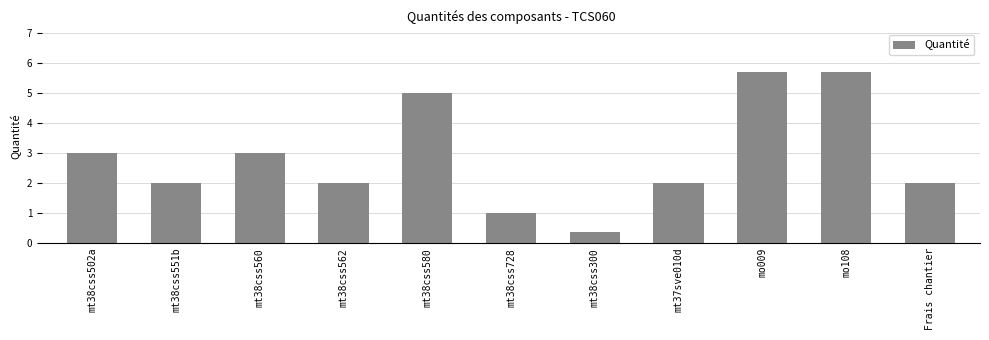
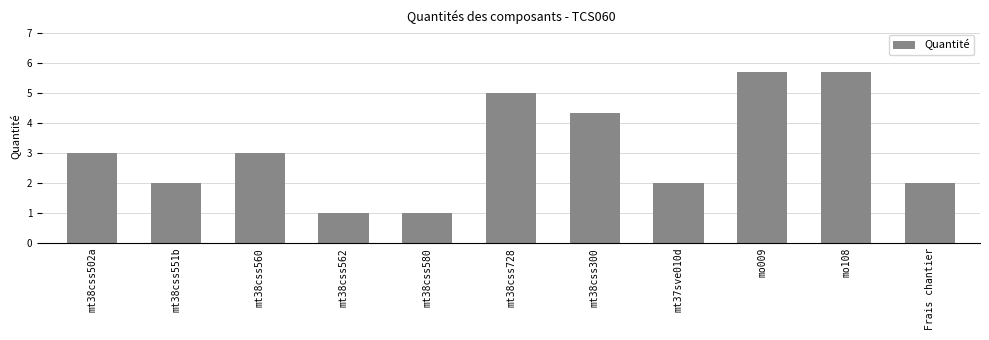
  {
    "mt38css502a": 3.0,
    "mt38css551b": 2.0,
    "mt38css560": 3.0,
-   "mt38css562": 2,
-   "mt38css580": 5,
-   "mt38css728": 1,
-   "mt38css300": 0.4,
+   "mt38css562": 1,
+   "mt38css580": 1,
+   "mt38css728": 5,
+   "mt38css300": 4.3,
    "mt37sve010d": 2.0,
    "mo009": 5.7,
    "mo108": 5.7,
    "Frais chantier": 2.0
  }
